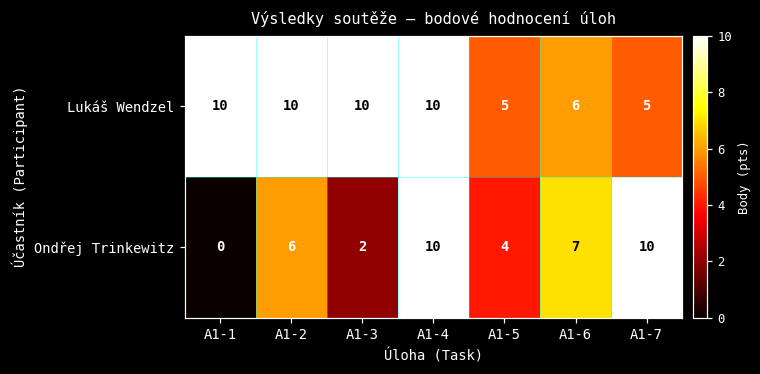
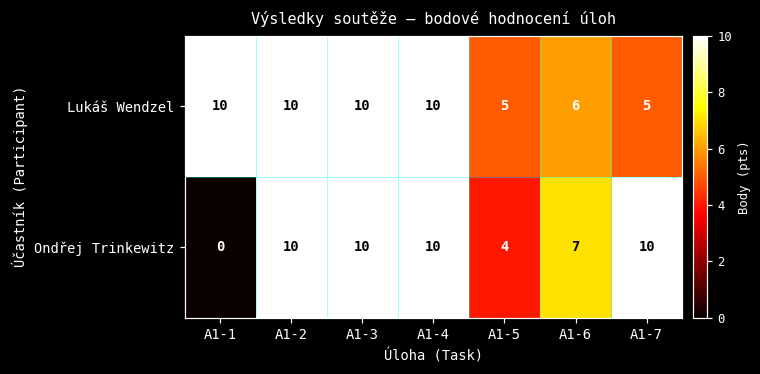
  {
    "Lukáš Wendzel": {
      "A1-1": 10,
      "A1-2": 10,
      "A1-3": 10,
      "A1-4": 10,
      "A1-5": 5,
      "A1-6": 6,
      "A1-7": 5
    },
    "Ondřej Trinkewitz": {
      "A1-1": 0,
-     "A1-2": 6,
-     "A1-3": 2,
+     "A1-2": 10,
+     "A1-3": 10,
      "A1-4": 10,
      "A1-5": 4,
      "A1-6": 7,
      "A1-7": 10
    }
  }
